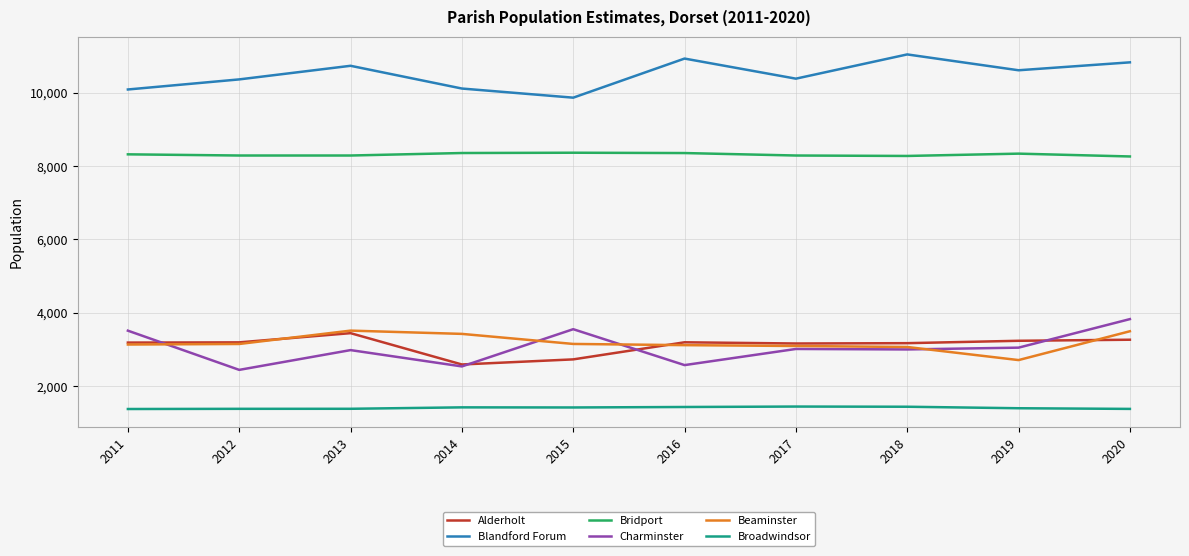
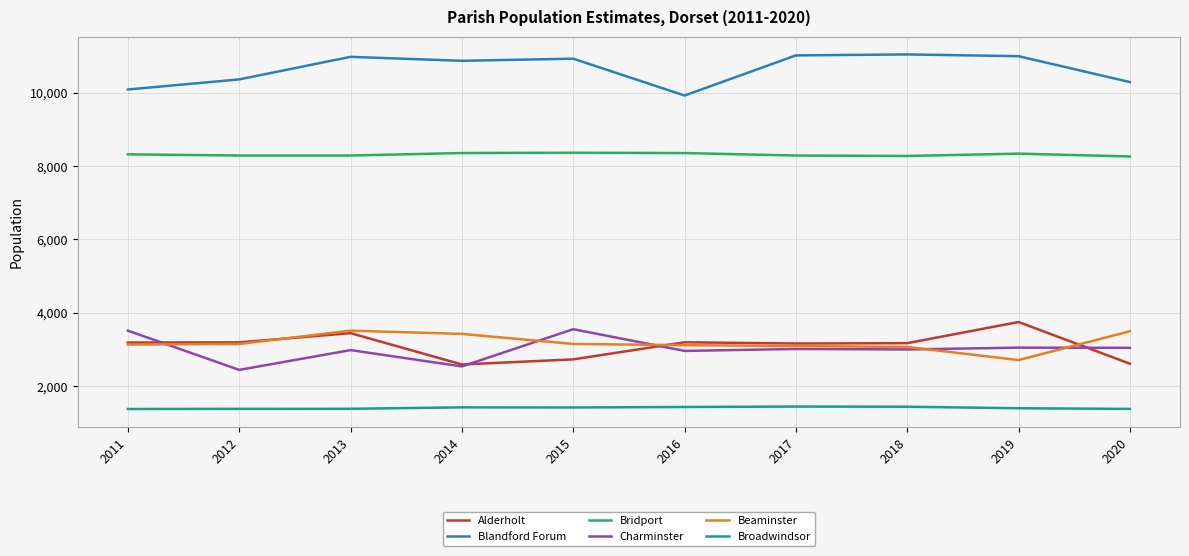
  {
    "Alderholt": {
      "2015": "2,700",
      "2016": "3,200",
      "2018": "3,200",
-     "2019": "3,200",
-     "2020": "3,300"
+     "2019": "3,700",
+     "2020": "2,600"
    },
    "Blandford Forum": {
      "2011": "10,100",
      "2012": "10,400",
-     "2013": "10,700",
-     "2014": "10,100",
-     "2015": "9,900",
-     "2016": "10,900",
-     "2017": "10,400",
+     "2013": "11,000",
+     "2014": "10,900",
+     "2015": "10,900",
+     "2016": "9,900",
+     "2017": "11,000",
      "2018": "11,000",
-     "2019": "10,600",
-     "2020": "10,800"
+     "2019": "11,000",
+     "2020": "10,300"
    },
    "Charminster": {
      "2011": "3,500",
      "2012": "2,400",
      "2013": "3,000",
      "2015": "3,500",
-     "2016": "2,600",
+     "2016": "3,000",
      "2017": "3,000",
      "2019": "3,000",
-     "2020": "3,800"
+     "2020": "3,000"
    },
    "Beaminster": {
      "2014": "3,400",
      "2015": "3,100",
      "2016": "3,100",
      "2019": "2,700",
      "2020": "3,500"
    }
  }
